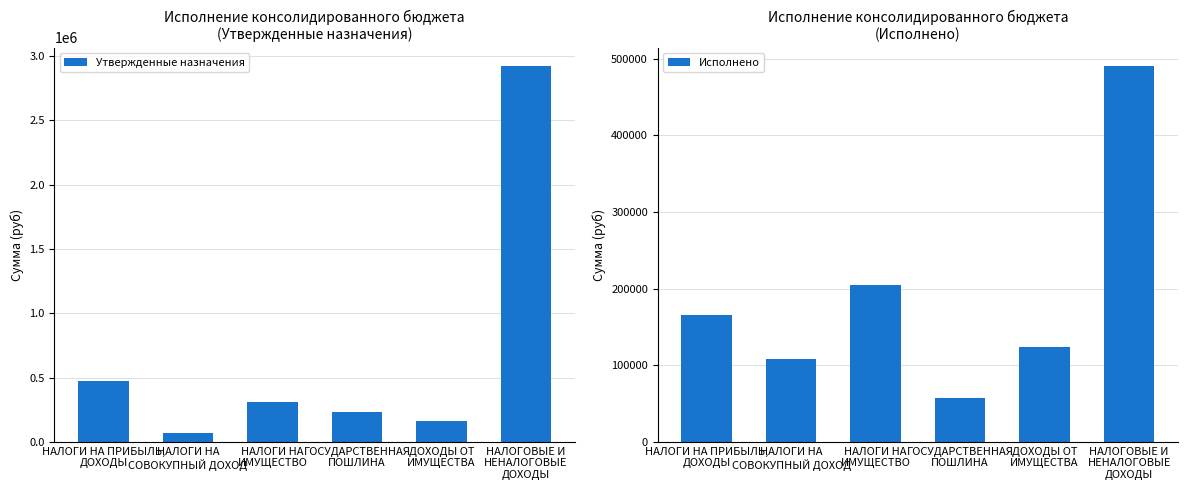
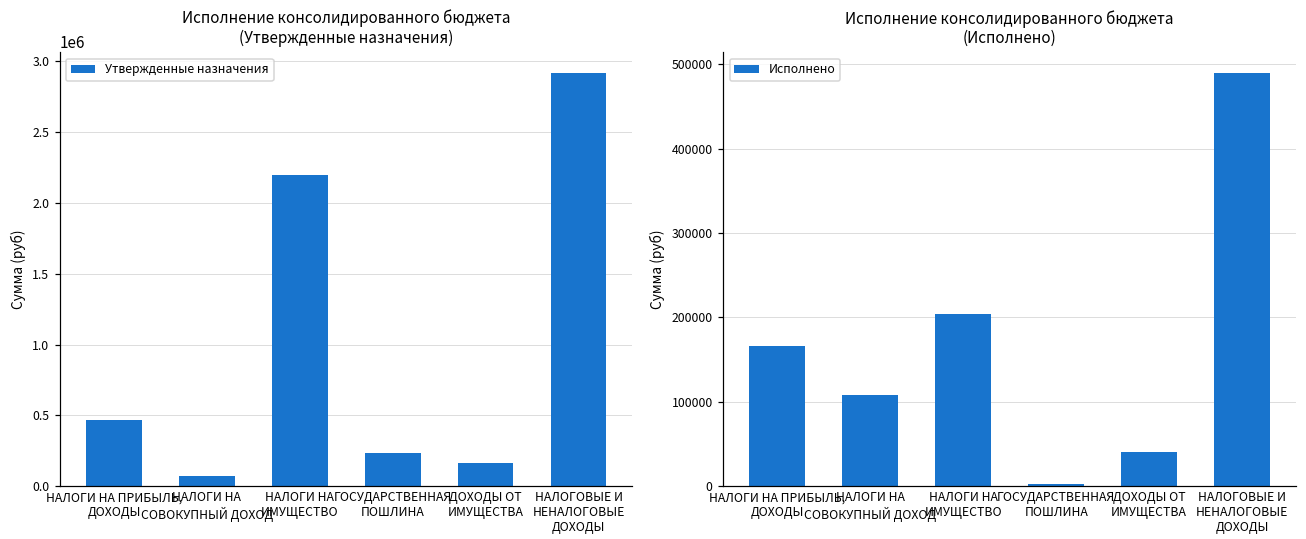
  {
    "Исполнение консолидированного бюджета (Утвержденные назначения)": {
-     "НАЛОГИ НА ИМУЩЕСТВО": 310000,
+     "НАЛОГИ НА ИМУЩЕСТВО": 2200000,
      "ГОСУДАРСТВЕННАЯ ПОШЛИНА": 230000,
      "ДОХОДЫ ОТ ИМУЩЕСТВА": 160000,
      "НАЛОГОВЫЕ И НЕНАЛОГОВЫЕ ДОХОДЫ": 2920000
    },
    "Исполнение консолидированного бюджета (Исполнено)": {
      "НАЛОГИ НА ИМУЩЕСТВО": 200000,
-     "ГОСУДАРСТВЕННАЯ ПОШЛИНА": 60000,
-     "ДОХОДЫ ОТ ИМУЩЕСТВА": 120000,
+     "ГОСУДАРСТВЕННАЯ ПОШЛИНА": 0,
+     "ДОХОДЫ ОТ ИМУЩЕСТВА": 40000,
      "НАЛОГОВЫЕ И НЕНАЛОГОВЫЕ ДОХОДЫ": 490000
    }
  }
